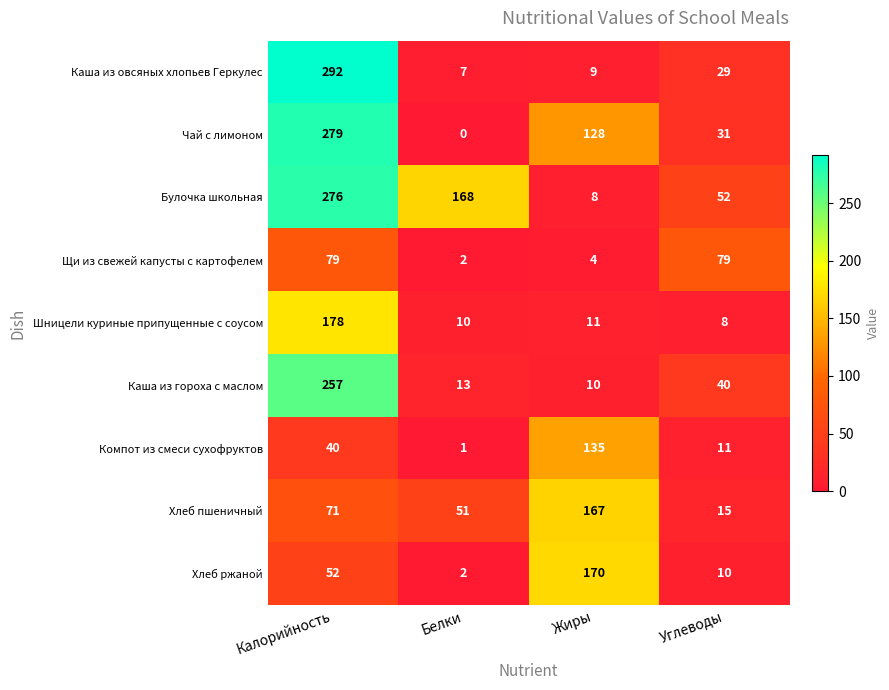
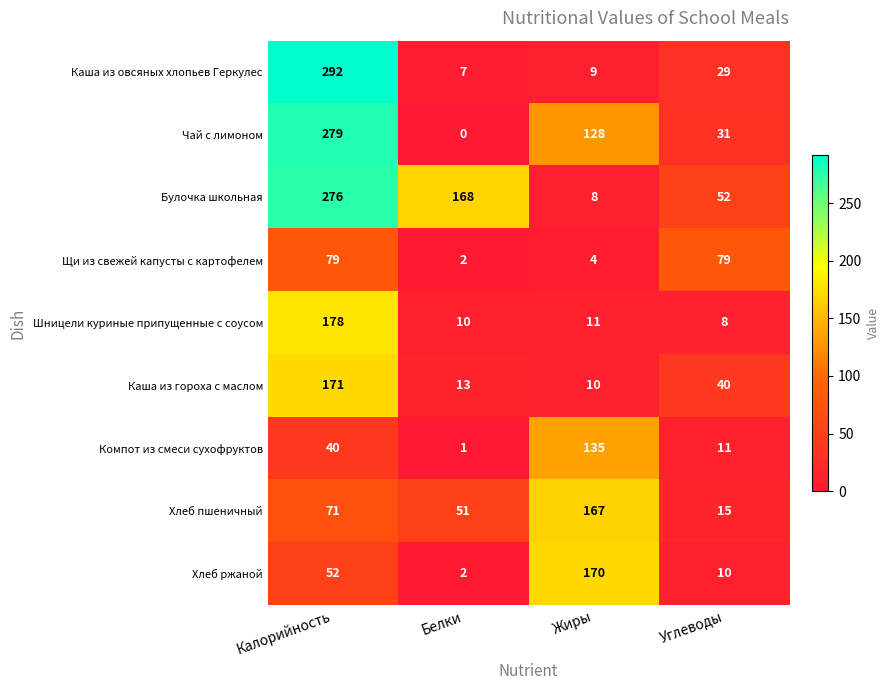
  {
    "Каша из овсяных хлопьев Геркулес": {
      "Калорийность": 292,
      "Белки": 7,
      "Жиры": 9,
      "Углеводы": 29
    },
    "Чай с лимоном": {
      "Калорийность": 279,
      "Белки": 0,
      "Жиры": 128,
      "Углеводы": 31
    },
    "Булочка школьная": {
      "Калорийность": 276,
      "Белки": 168,
      "Жиры": 8,
      "Углеводы": 52
    },
    "Щи из свежей капусты с картофелем": {
      "Калорийность": 79,
      "Белки": 2,
      "Жиры": 4,
      "Углеводы": 79
    },
    "Шницели куриные припущенные с соусом": {
      "Калорийность": 178,
      "Белки": 10,
      "Жиры": 11,
      "Углеводы": 8
    },
    "Каша из гороха с маслом": {
-     "Калорийность": 257,
+     "Калорийность": 171,
      "Белки": 13,
      "Жиры": 10,
      "Углеводы": 40
    },
    "Компот из смеси сухофруктов": {
      "Калорийность": 40,
      "Белки": 1,
      "Жиры": 135,
      "Углеводы": 11
    },
    "Хлеб пшеничный": {
      "Калорийность": 71,
      "Белки": 51,
      "Жиры": 167,
      "Углеводы": 15
    },
    "Хлеб ржаной": {
      "Калорийность": 52,
      "Белки": 2,
      "Жиры": 170,
      "Углеводы": 10
    }
  }
